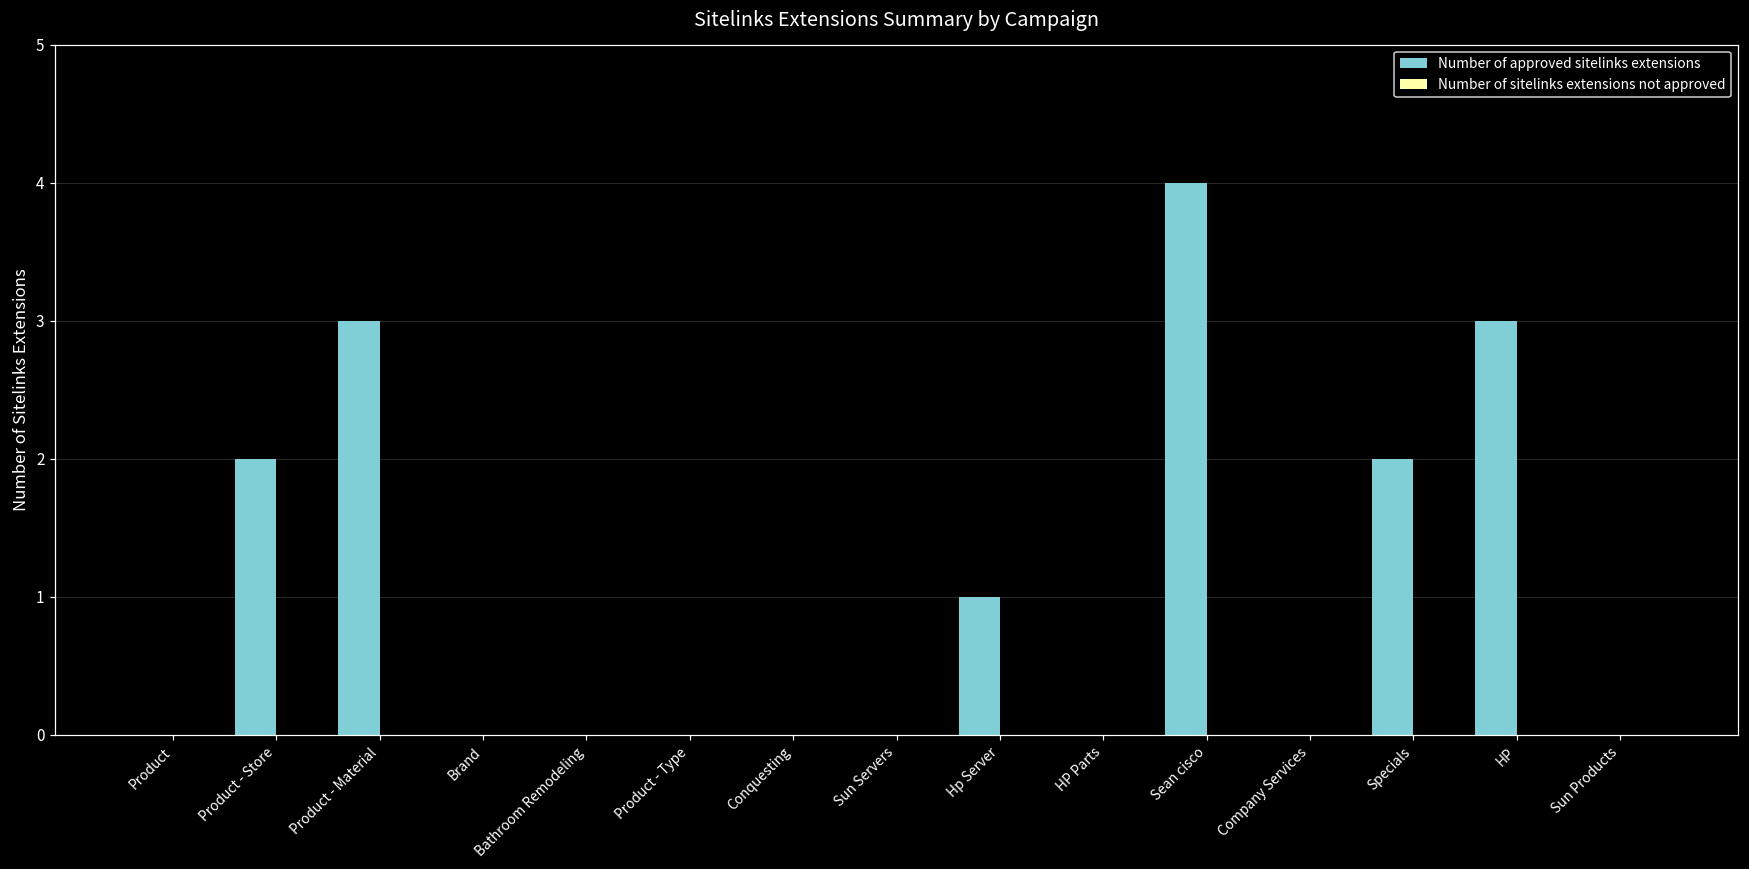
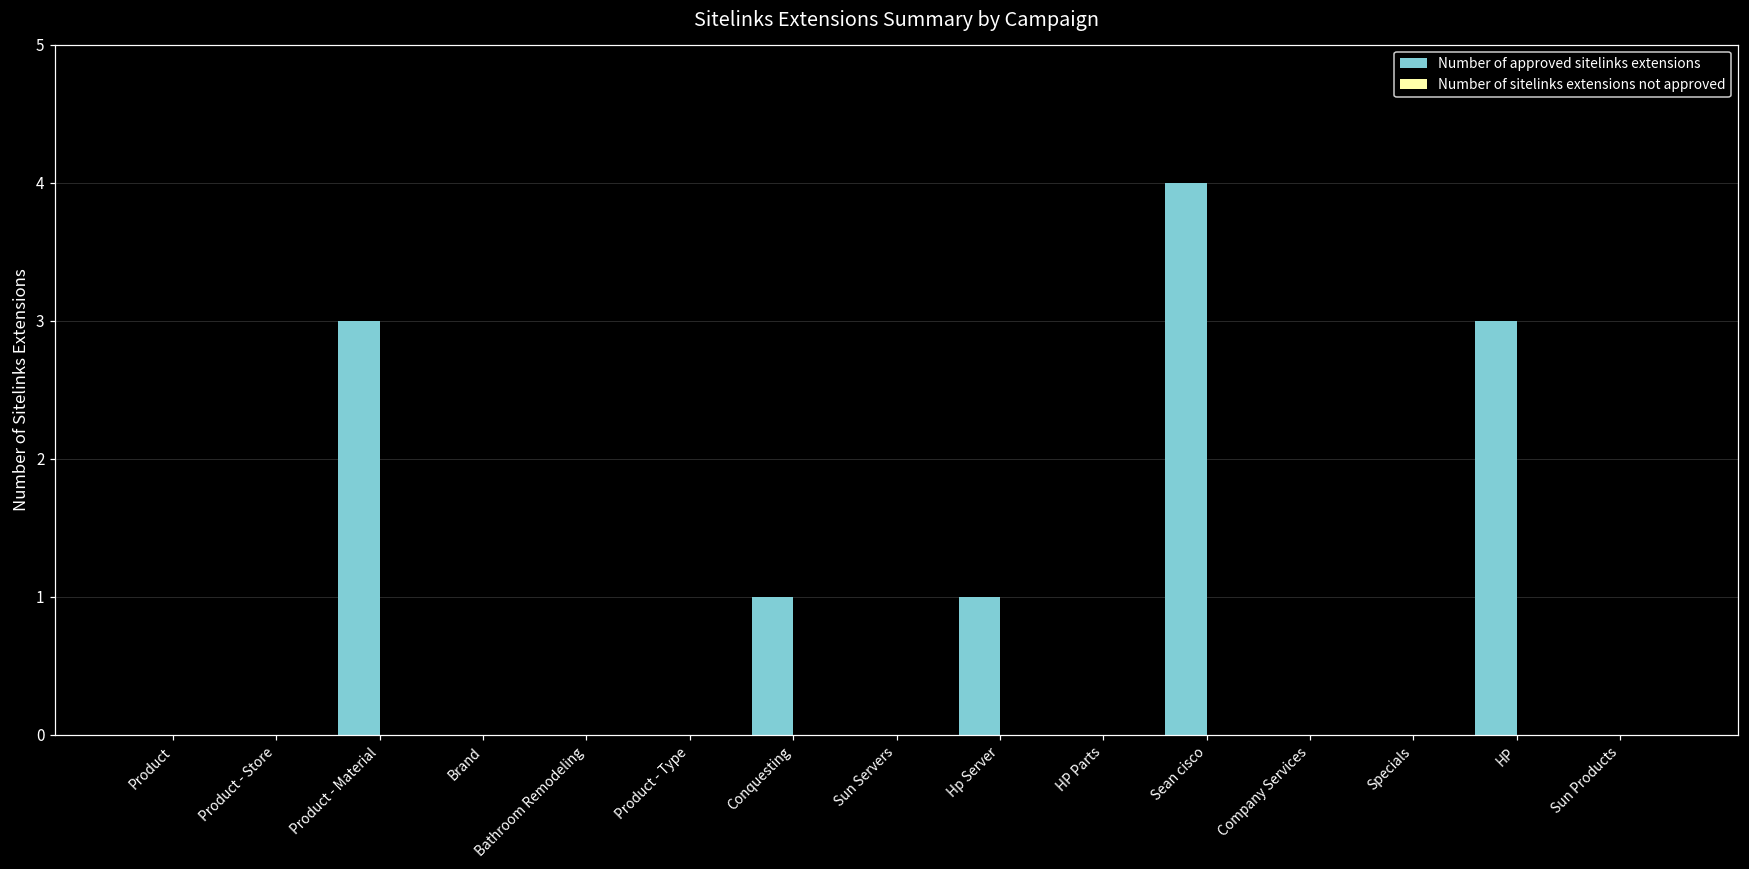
  {
    "Number of approved sitelinks extensions": {
      "Product": 0,
-     "Product - Store": 2,
+     "Product - Store": 0,
      "Product - Material": 3,
      "Brand": 0,
      "Bathroom Remodeling": 0,
      "Product - Type": 0,
-     "Conquesting": 0,
+     "Conquesting": 1,
      "Sun Servers": 0,
      "Hp Server": 1,
      "HP Parts": 0,
      "Sean cisco": 4,
      "Company Services": 0,
-     "Specials": 2,
+     "Specials": 0,
      "HP": 3,
      "Sun Products": 0
    },
    "Number of sitelinks extensions not approved": {
      "Product": 0,
      "Product - Store": 0,
      "Product - Material": 0,
      "Brand": 0,
      "Bathroom Remodeling": 0,
      "Product - Type": 0,
      "Conquesting": 0,
      "Sun Servers": 0,
      "Hp Server": 0,
      "HP Parts": 0,
      "Sean cisco": 0,
      "Company Services": 0,
      "Specials": 0,
      "HP": 0,
      "Sun Products": 0
    }
  }
